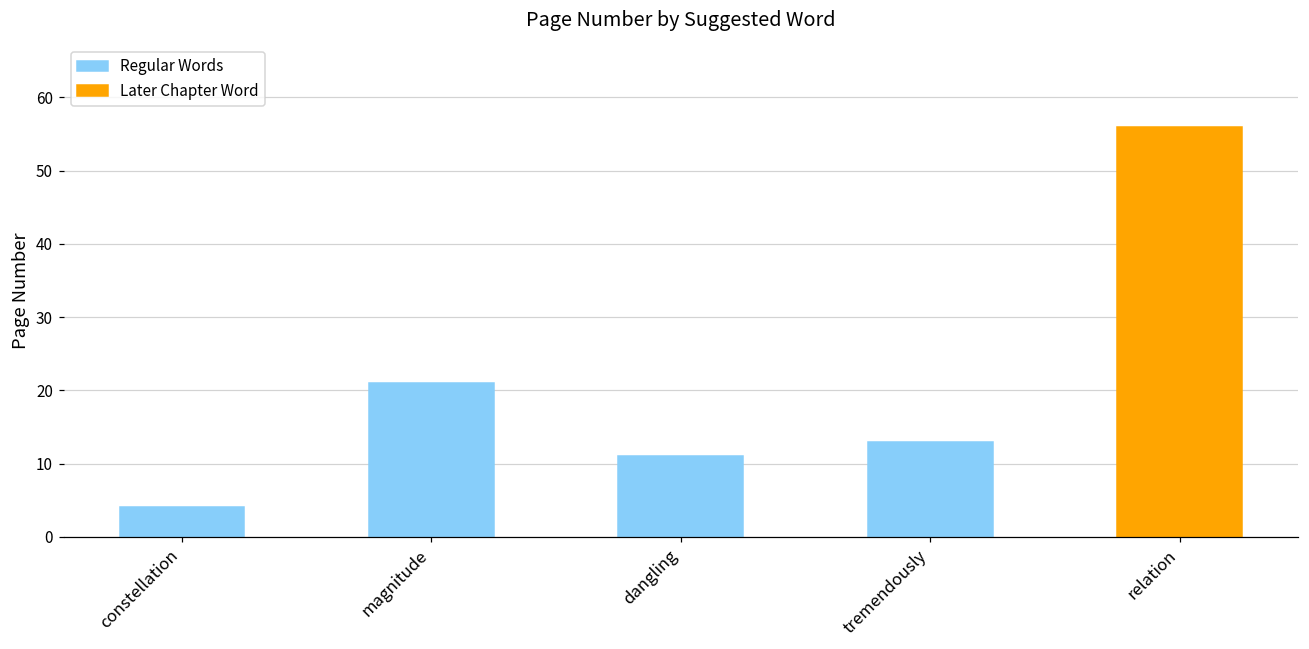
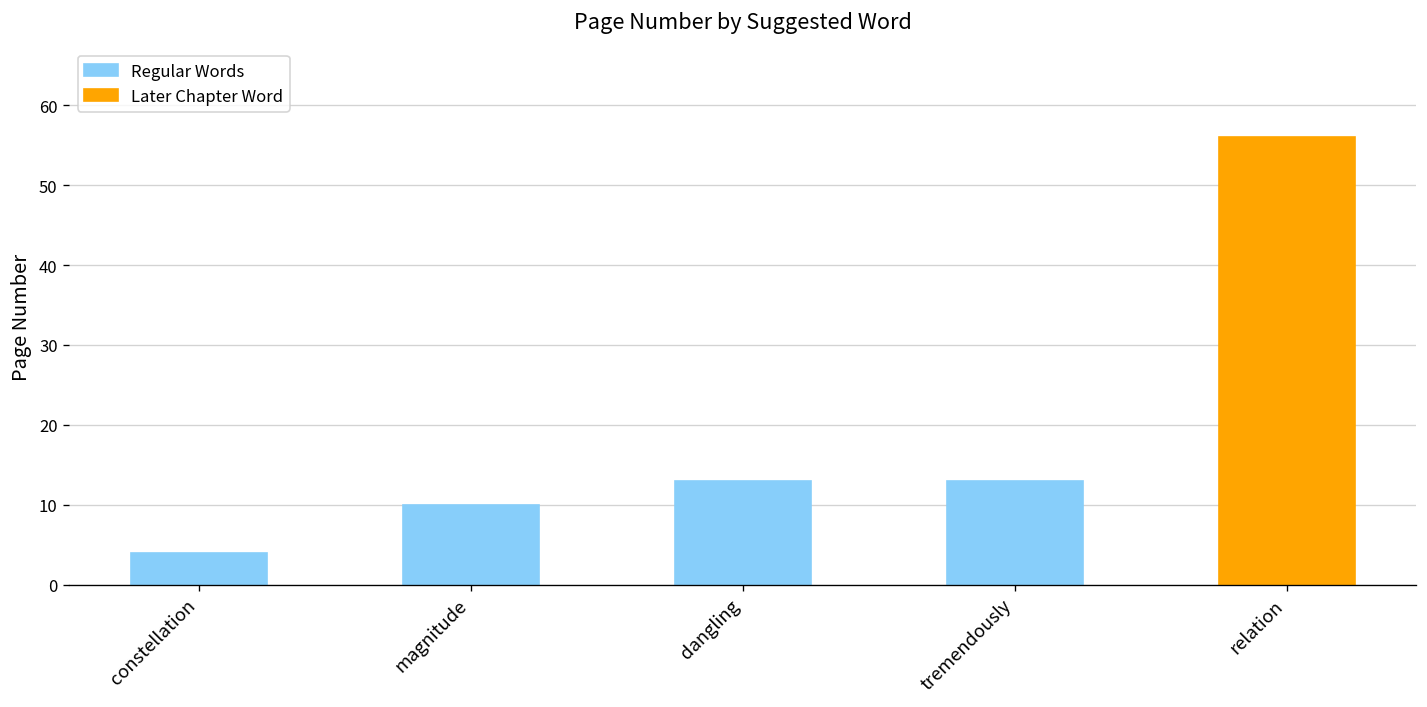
  {
    "constellation": 4,
-   "magnitude": 21,
-   "dangling": 11,
+   "magnitude": 10,
+   "dangling": 13,
    "tremendously": 13,
    "relation": 56
  }
